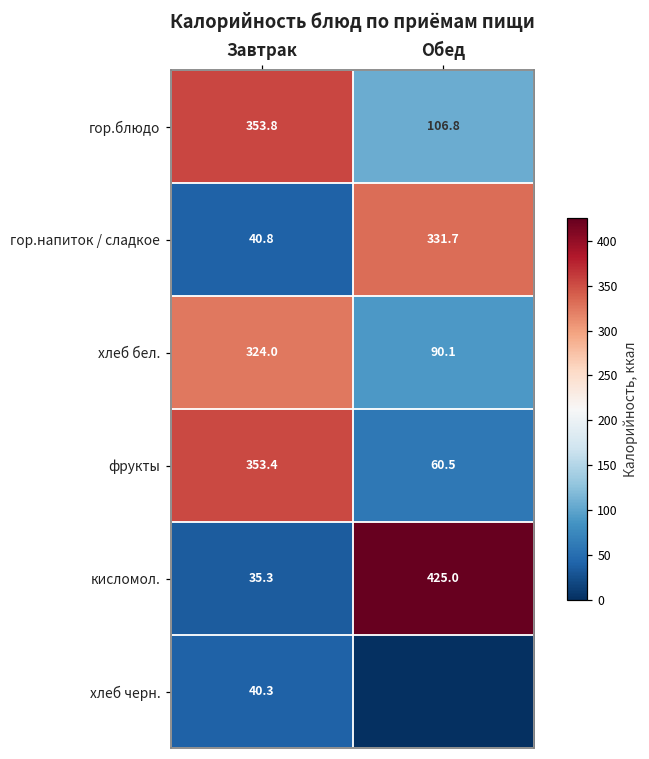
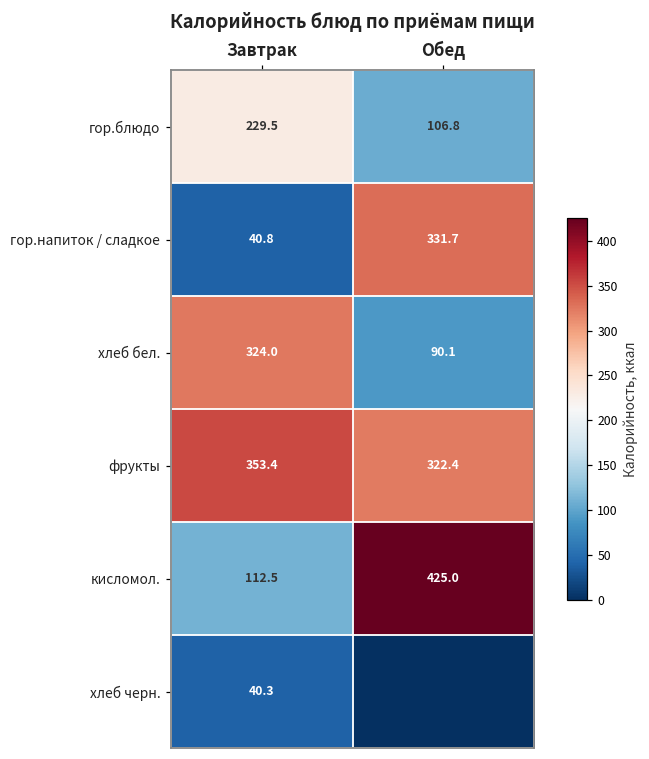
  {
    "гор.блюдо": {
-     "Завтрак": 353.8,
+     "Завтрак": 229.5,
      "Обед": 106.8
    },
    "гор.напиток / сладкое": {
      "Завтрак": 40.8,
      "Обед": 331.7
    },
    "хлеб бел.": {
      "Завтрак": 324.0,
      "Обед": 90.1
    },
    "фрукты": {
      "Завтрак": 353.4,
-     "Обед": 60.5
+     "Обед": 322.4
    },
    "кисломол.": {
-     "Завтрак": 35.3,
+     "Завтрак": 112.5,
      "Обед": 425.0
    },
    "хлеб черн.": {
      "Завтрак": 40.3
    }
  }
